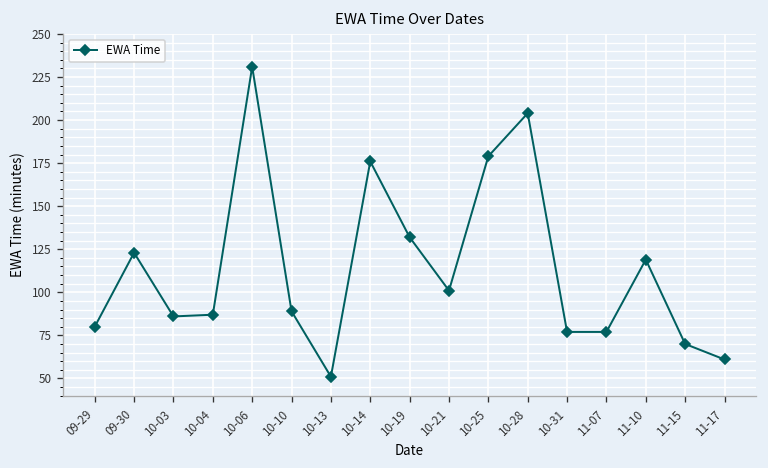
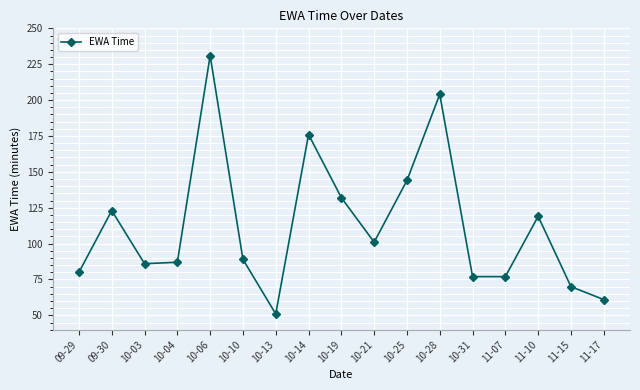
  {
    "09-29": 80,
    "09-30": 123,
    "10-03": 86,
    "10-04": 87,
    "10-06": 231,
    "10-10": 89,
    "10-13": 51,
    "10-14": 176,
    "10-19": 132,
    "10-21": 101,
-   "10-25": 179,
+   "10-25": 144,
    "10-28": 204,
    "10-31": 77,
    "11-07": 77,
    "11-10": 119,
    "11-15": 70,
    "11-17": 61
  }
